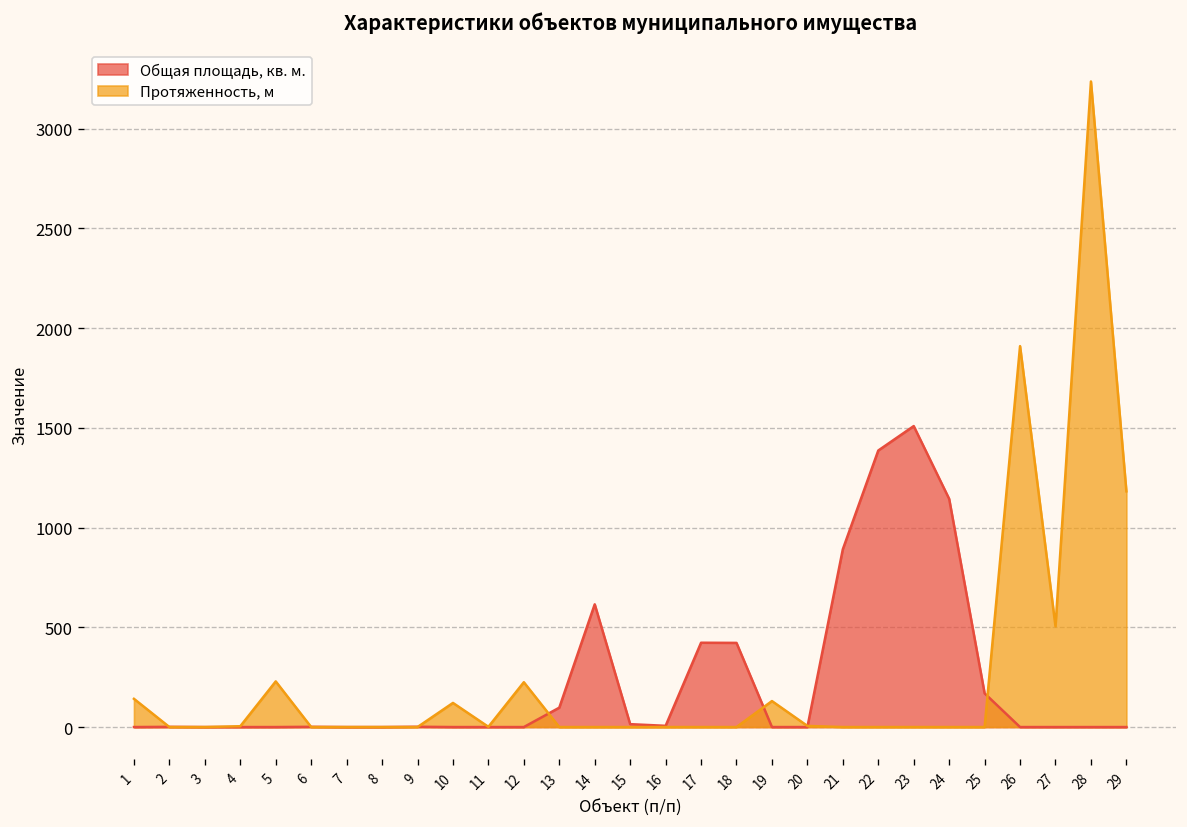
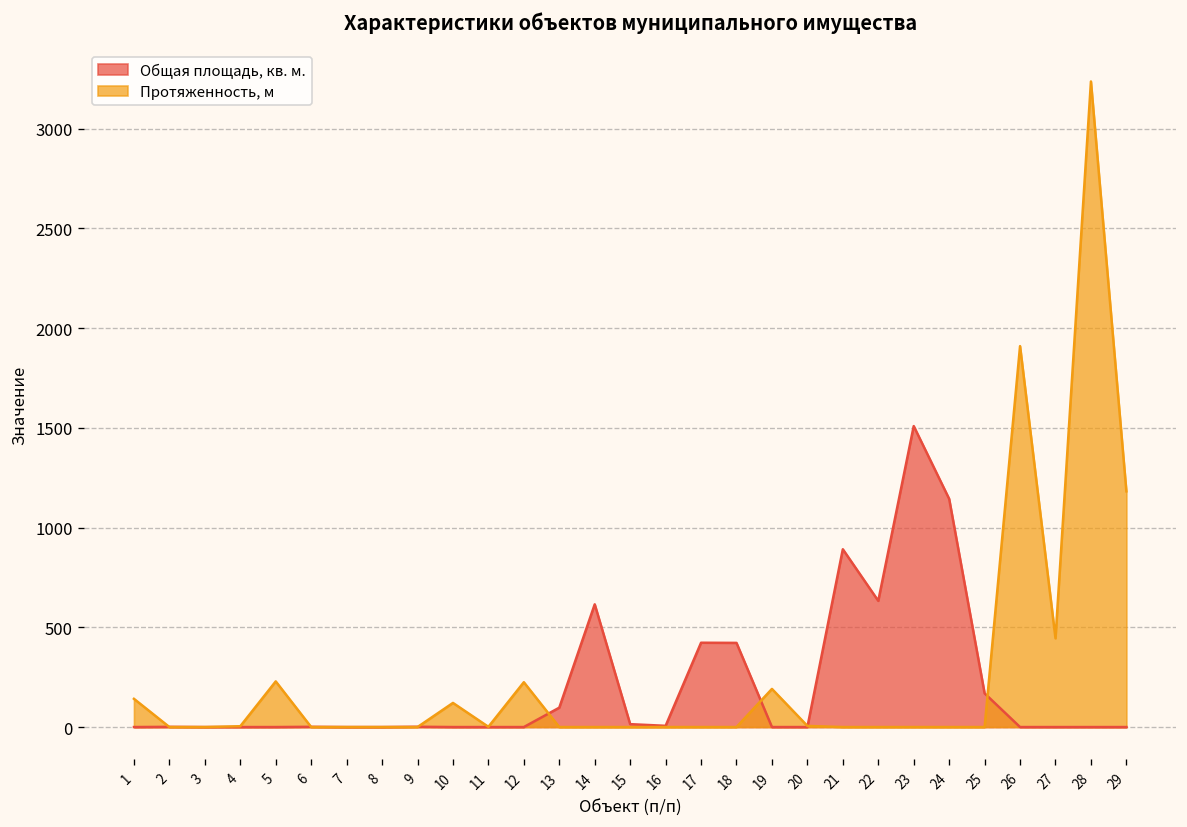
  {
    "Общая площадь, кв. м.": {
      "1": 0,
      "5": 0,
      "10": 0,
      "12": 0,
      "13": 100,
      "14": 620,
      "17": 420,
      "18": 420,
      "19": 0,
      "21": 890,
-     "22": 1390,
+     "22": 630,
      "23": 1510,
      "24": 1140,
      "25": 170,
      "26": 0,
      "27": 0,
      "28": 0,
      "29": 0
    },
    "Протяженность, м": {
      "1": 140,
      "5": 230,
      "10": 120,
      "12": 220,
      "13": 0,
      "14": 0,
      "17": 0,
      "18": 0,
-     "19": 130,
+     "19": 190,
      "21": 0,
      "22": 0,
      "23": 0,
      "24": 0,
      "25": 0,
      "26": 1910,
-     "27": 510,
+     "27": 450,
      "28": 3240,
      "29": 1180
    }
  }
